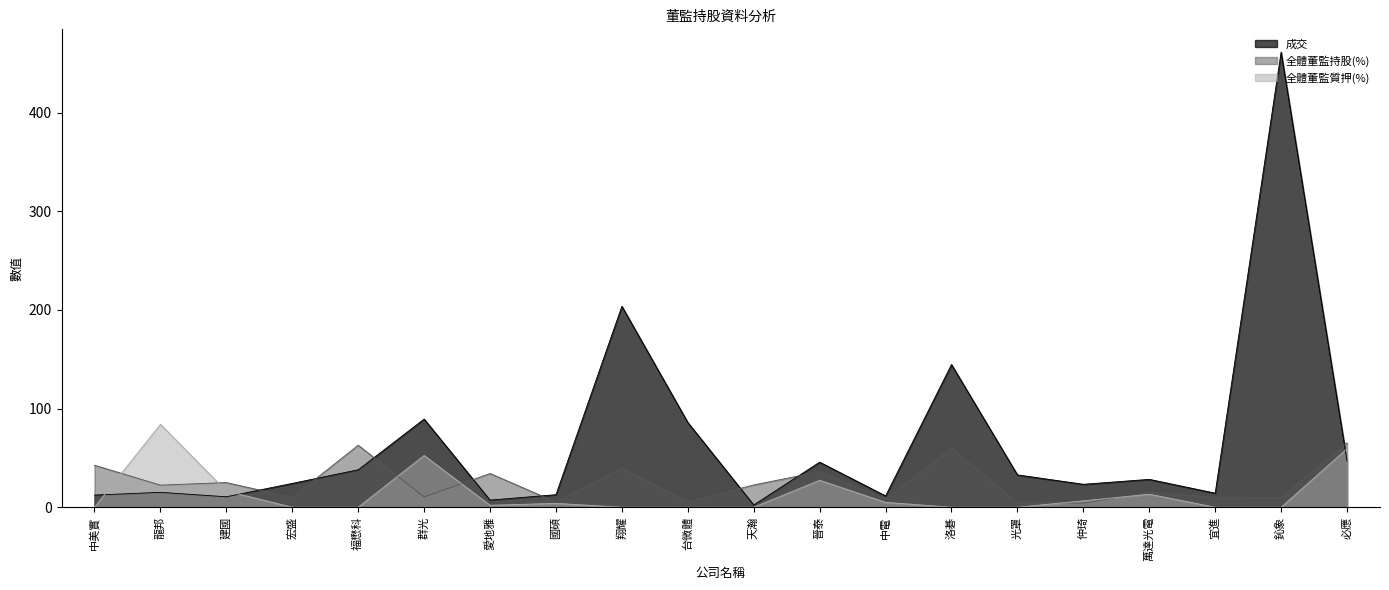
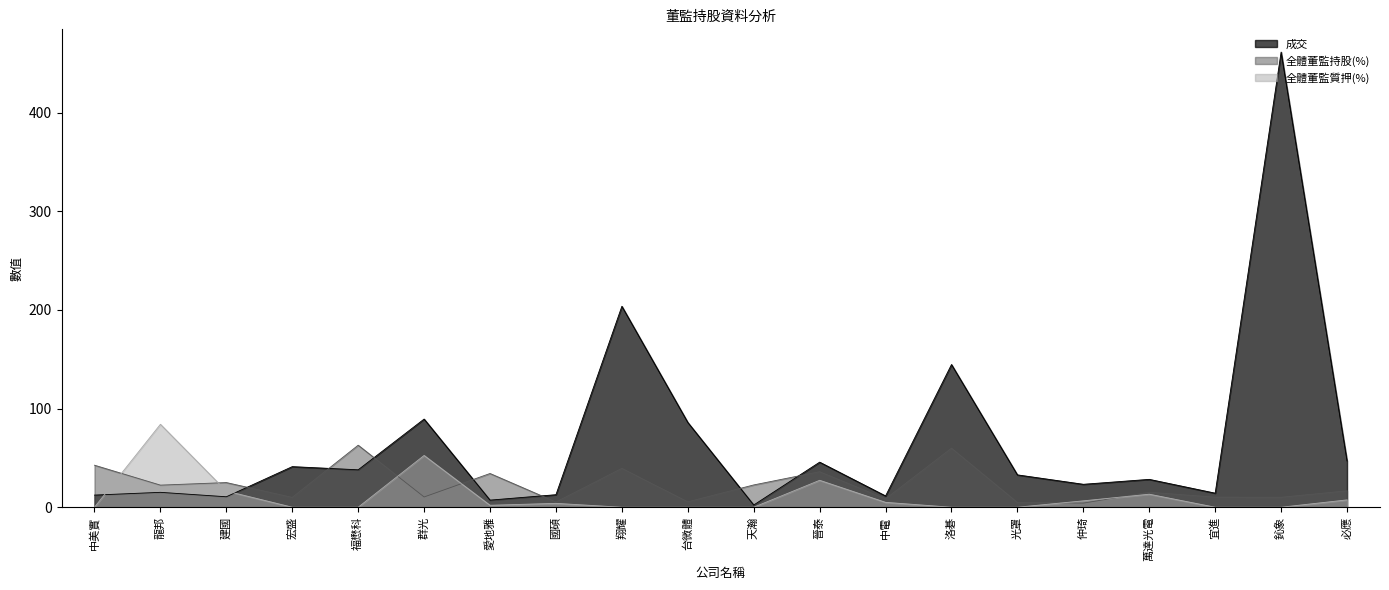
  {
    "成交": {
      "中美實": 10,
      "龍邦": 20,
      "建國": 10,
-     "宏盛": 20,
+     "宏盛": 40,
      "福懋科": 40,
      "群光": 90,
      "愛地雅": 10,
      "國碩": 10,
      "翔耀": 200,
      "台微體": 90,
      "晉泰": 50,
      "中電": 10,
      "洛碁": 140,
      "光罩": 30,
      "仲琦": 20,
      "萬達光電": 30,
      "宜進": 10,
      "鈊象": 460,
      "必應": 50
    },
    "全體董監持股(%)": {
      "中美實": 40,
      "龍邦": 20,
      "建國": 30,
      "宏盛": 10,
      "福懋科": 60,
      "群光": 10,
      "愛地雅": 30,
      "翔耀": 40,
      "台微體": 10,
      "天瀚": 20,
      "晉泰": 40,
      "中電": 10,
      "洛碁": 60,
      "光罩": 0,
      "宜進": 10,
      "鈊象": 10,
-     "必應": 70
+     "必應": 20
    },
    "全體董監質押(%)": {
      "中美實": 0,
      "龍邦": 80,
      "建國": 20,
      "宏盛": 0,
      "福懋科": 0,
      "群光": 50,
      "愛地雅": 0,
      "翔耀": 0,
      "台微體": 0,
      "晉泰": 30,
      "中電": 0,
      "洛碁": 0,
      "光罩": 0,
      "宜進": 0,
      "鈊象": 0,
-     "必應": 60
+     "必應": 10
    }
  }
